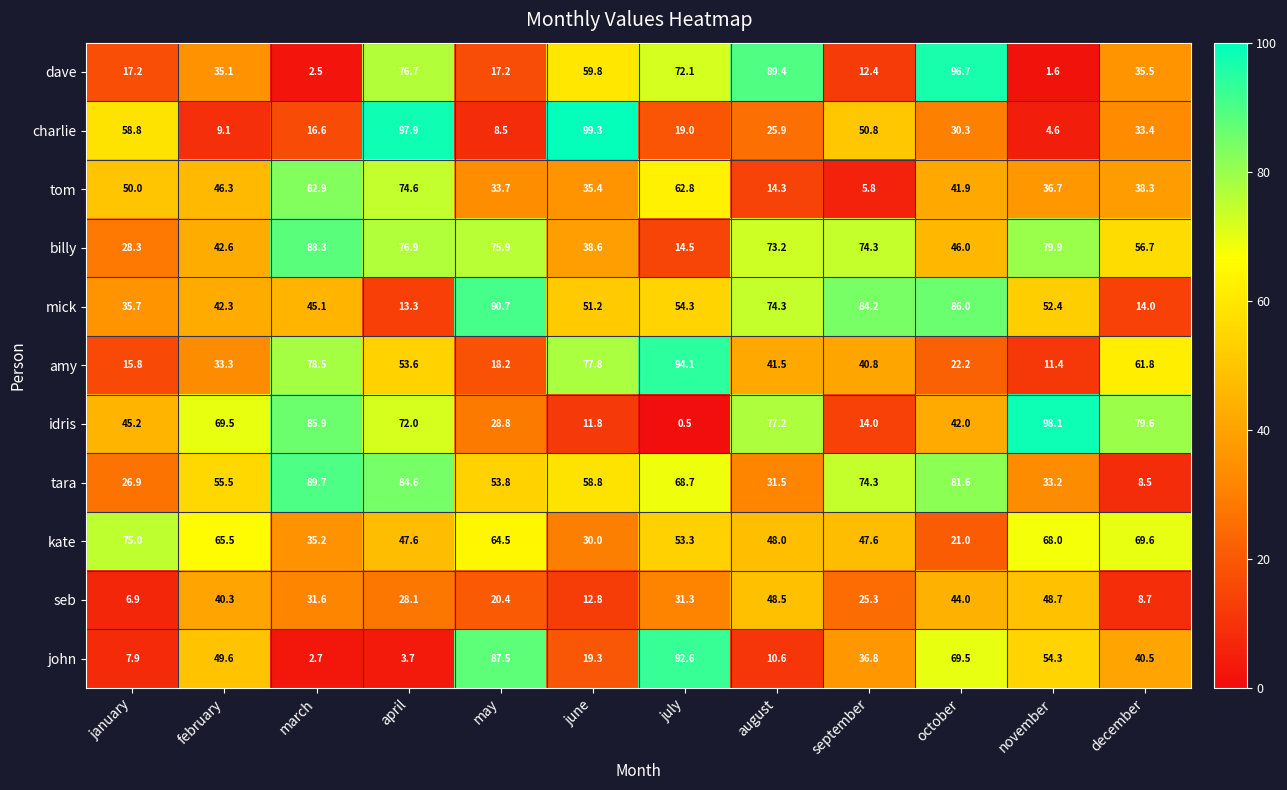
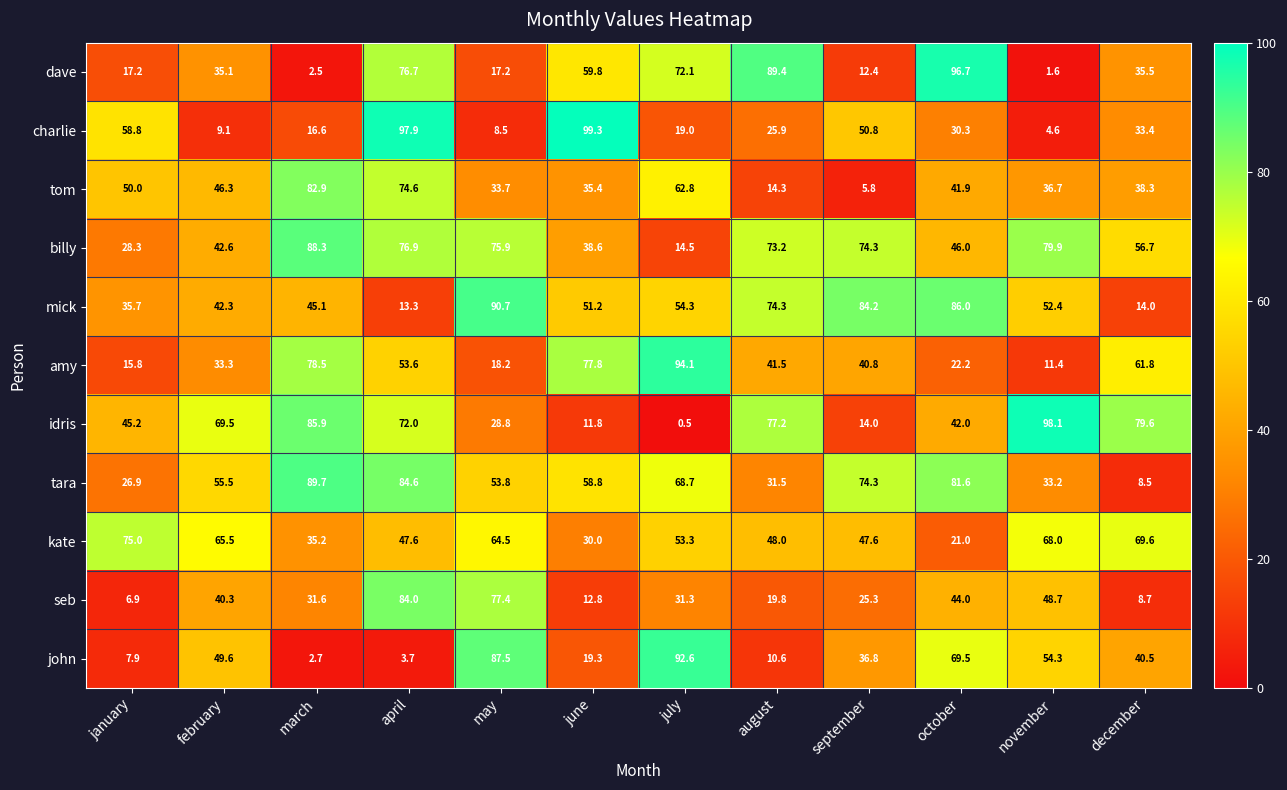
  {
    "dave": {
      "january": 17.2,
      "february": 35.1,
      "march": 2.5,
      "april": 76.7,
      "may": 17.2,
      "june": 59.8,
      "july": 72.1,
      "august": 89.4,
      "september": 12.4,
      "october": 96.7,
      "november": 1.6,
      "december": 35.5
    },
    "charlie": {
      "january": 58.8,
      "february": 9.1,
      "march": 16.6,
      "april": 97.9,
      "may": 8.5,
      "june": 99.3,
      "july": 19.0,
      "august": 25.9,
      "september": 50.8,
      "october": 30.3,
      "november": 4.6,
      "december": 33.4
    },
    "tom": {
      "january": 50.0,
      "february": 46.3,
      "march": 82.9,
      "april": 74.6,
      "may": 33.7,
      "june": 35.4,
      "july": 62.8,
      "august": 14.3,
      "september": 5.8,
      "october": 41.9,
      "november": 36.7,
      "december": 38.3
    },
    "billy": {
      "january": 28.3,
      "february": 42.6,
      "march": 88.3,
      "april": 76.9,
      "may": 75.9,
      "june": 38.6,
      "july": 14.5,
      "august": 73.2,
      "september": 74.3,
      "october": 46.0,
      "november": 79.9,
      "december": 56.7
    },
    "mick": {
      "january": 35.7,
      "february": 42.3,
      "march": 45.1,
      "april": 13.3,
      "may": 90.7,
      "june": 51.2,
      "july": 54.3,
      "august": 74.3,
      "september": 84.2,
      "october": 86.0,
      "november": 52.4,
      "december": 14.0
    },
    "amy": {
      "january": 15.8,
      "february": 33.3,
      "march": 78.5,
      "april": 53.6,
      "may": 18.2,
      "june": 77.8,
      "july": 94.1,
      "august": 41.5,
      "september": 40.8,
      "october": 22.2,
      "november": 11.4,
      "december": 61.8
    },
    "idris": {
      "january": 45.2,
      "february": 69.5,
      "march": 85.9,
      "april": 72.0,
      "may": 28.8,
      "june": 11.8,
      "july": 0.5,
      "august": 77.2,
      "september": 14.0,
      "october": 42.0,
      "november": 98.1,
      "december": 79.6
    },
    "tara": {
      "january": 26.9,
      "february": 55.5,
      "march": 89.7,
      "april": 84.6,
      "may": 53.8,
      "june": 58.8,
      "july": 68.7,
      "august": 31.5,
      "september": 74.3,
      "october": 81.6,
      "november": 33.2,
      "december": 8.5
    },
    "kate": {
      "january": 75.0,
      "february": 65.5,
      "march": 35.2,
      "april": 47.6,
      "may": 64.5,
      "june": 30.0,
      "july": 53.3,
      "august": 48.0,
      "september": 47.6,
      "october": 21.0,
      "november": 68.0,
      "december": 69.6
    },
    "seb": {
      "january": 6.9,
      "february": 40.3,
      "march": 31.6,
-     "april": 28.1,
-     "may": 20.4,
+     "april": 84.0,
+     "may": 77.4,
      "june": 12.8,
      "july": 31.3,
-     "august": 48.5,
+     "august": 19.8,
      "september": 25.3,
      "october": 44.0,
      "november": 48.7,
      "december": 8.7
    },
    "john": {
      "january": 7.9,
      "february": 49.6,
      "march": 2.7,
      "april": 3.7,
      "may": 87.5,
      "june": 19.3,
      "july": 92.6,
      "august": 10.6,
      "september": 36.8,
      "october": 69.5,
      "november": 54.3,
      "december": 40.5
    }
  }
